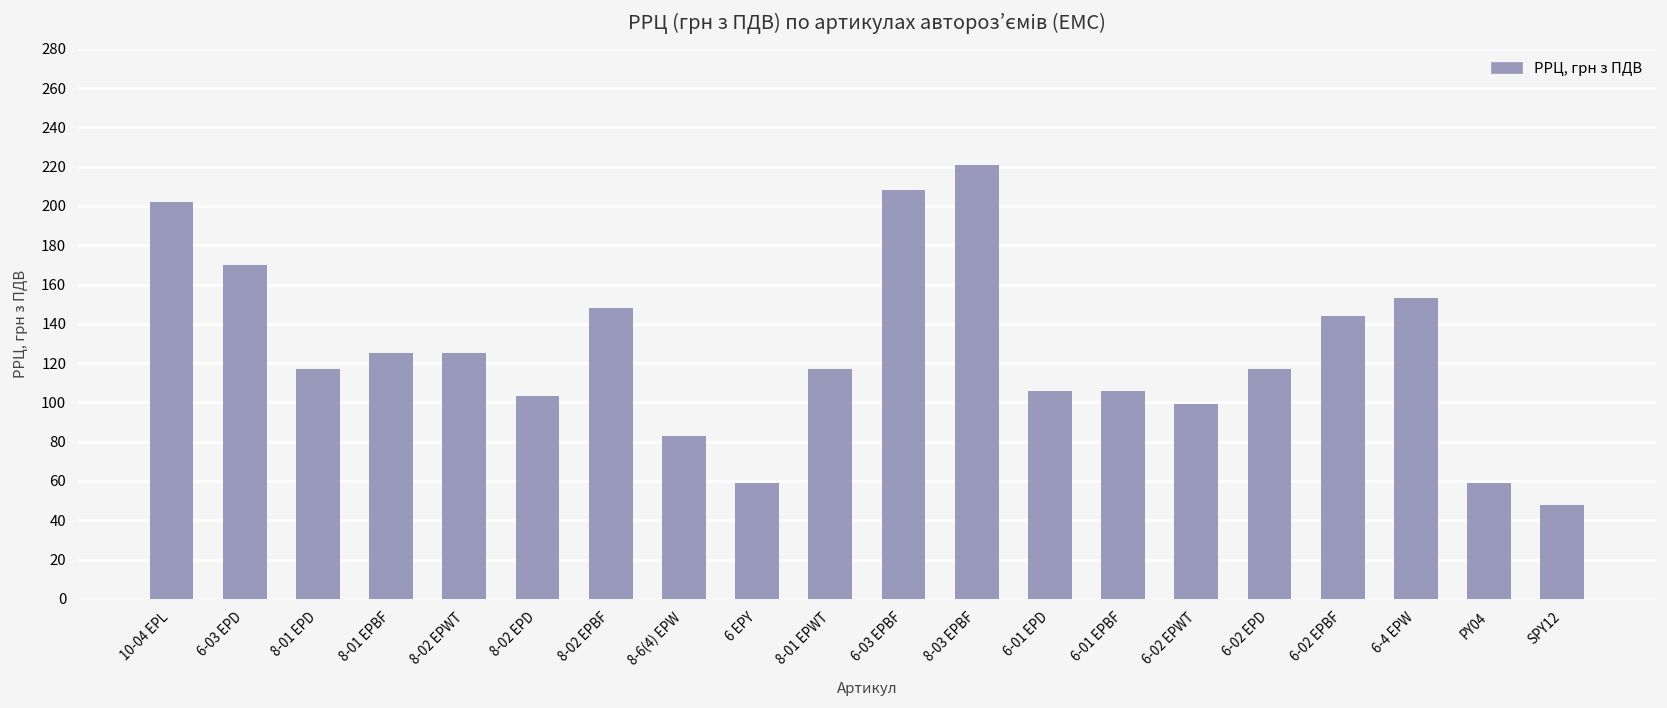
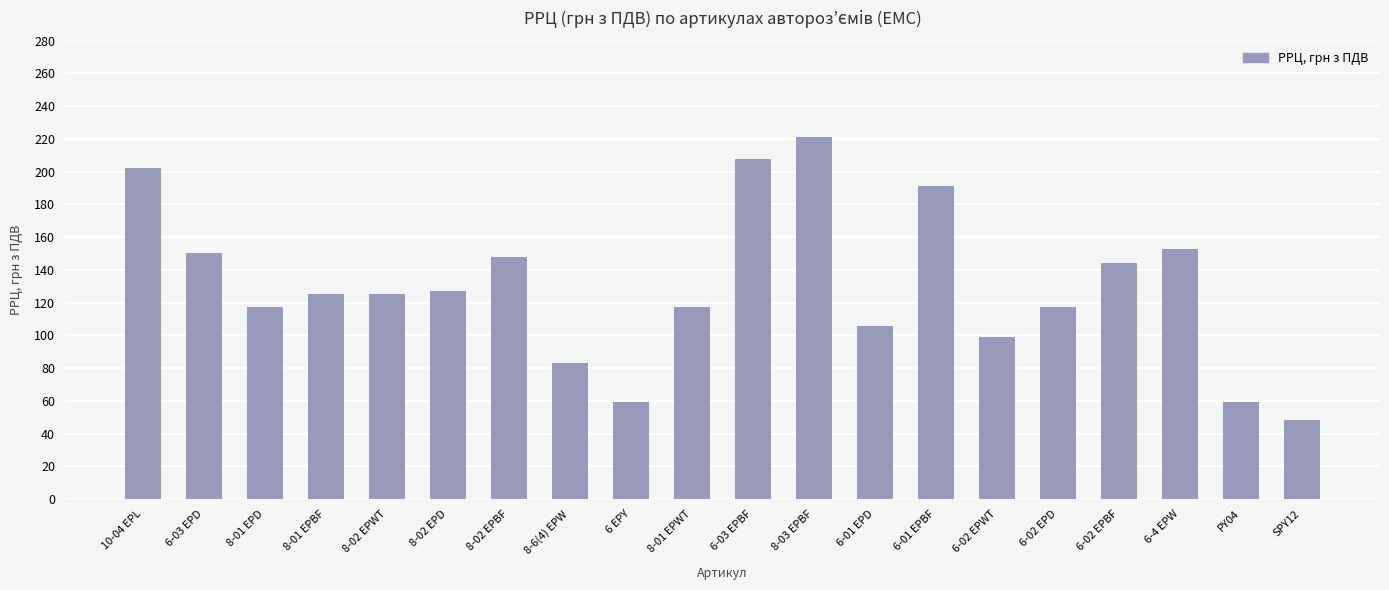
  {
    "10-04 EPL": 202,
-   "6-03 EPD": 170,
+   "6-03 EPD": 150,
    "8-01 EPD": 117,
    "8-01 EPBF": 125,
    "8-02 EPWT": 125,
-   "8-02 EPD": 103,
+   "8-02 EPD": 127,
    "8-02 EPBF": 148,
    "8-6(4) EPW": 83,
    "6 EPY": 59,
    "8-01 EPWT": 117,
    "6-03 EPBF": 208,
    "8-03 EPBF": 221,
    "6-01 EPD": 106,
-   "6-01 EPBF": 106,
+   "6-01 EPBF": 191,
    "6-02 EPWT": 99,
    "6-02 EPD": 117,
    "6-02 EPBF": 144,
    "6-4 EPW": 153,
    "PY04": 59,
    "SPY12": 48
  }
